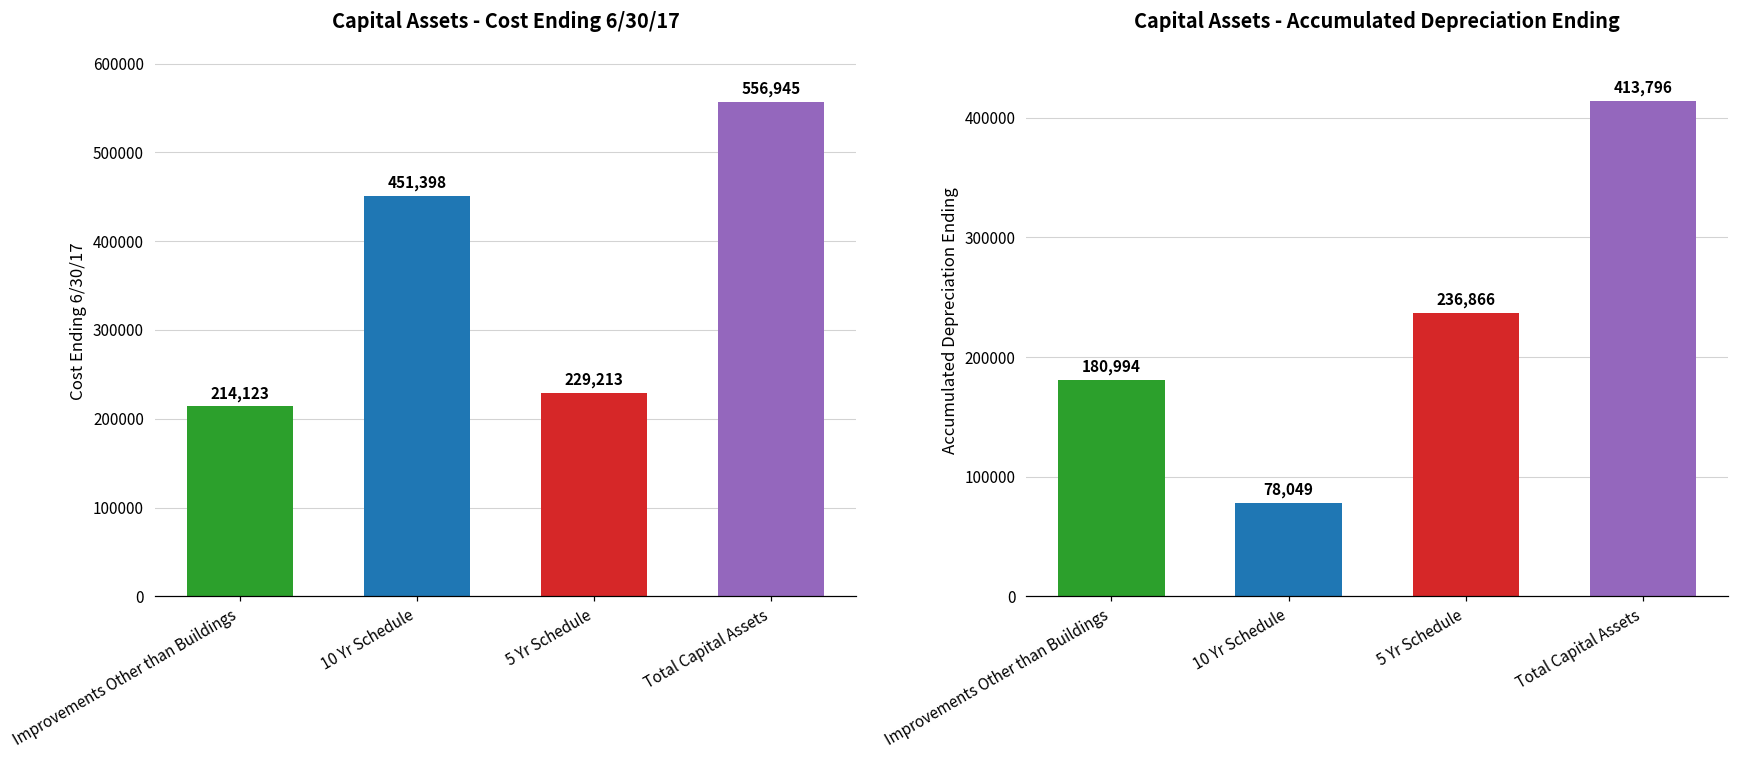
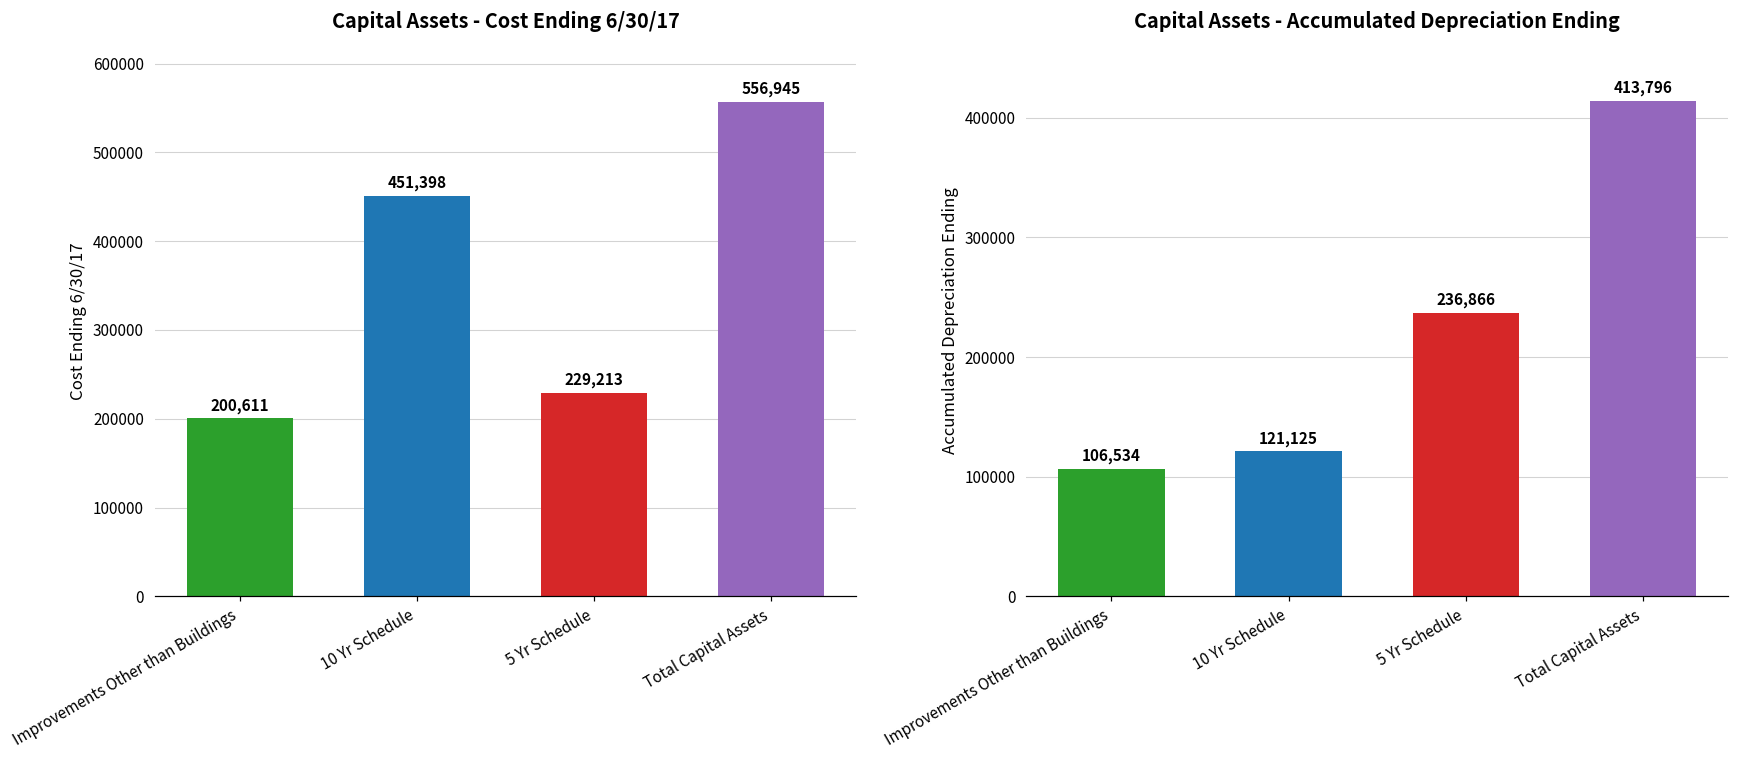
  {
    "Capital Assets - Cost Ending 6/30/17": {
-     "Improvements Other than Buildings": "214,123",
+     "Improvements Other than Buildings": "200,611",
      "10 Yr Schedule": "451,398",
      "5 Yr Schedule": "229,213",
      "Total Capital Assets": "556,945"
    },
    "Capital Assets - Accumulated Depreciation Ending": {
-     "Improvements Other than Buildings": "180,994",
-     "10 Yr Schedule": "78,049",
+     "Improvements Other than Buildings": "106,534",
+     "10 Yr Schedule": "121,125",
      "5 Yr Schedule": "236,866",
      "Total Capital Assets": "413,796"
    }
  }
